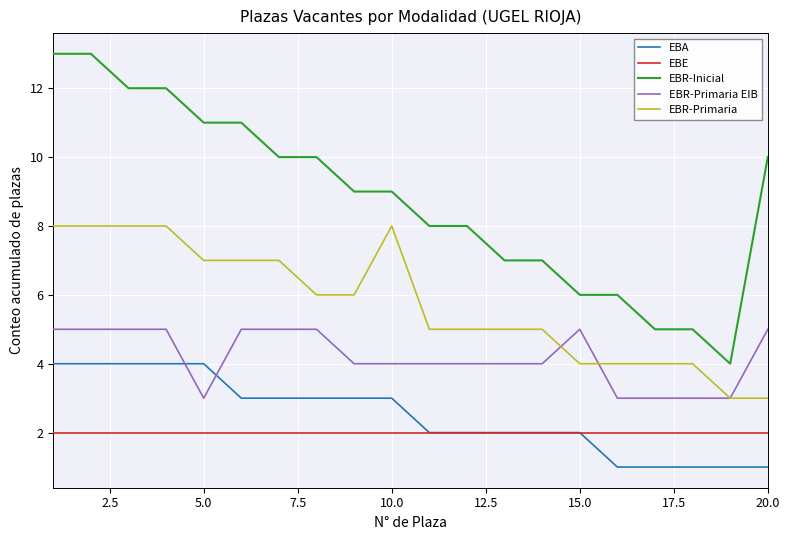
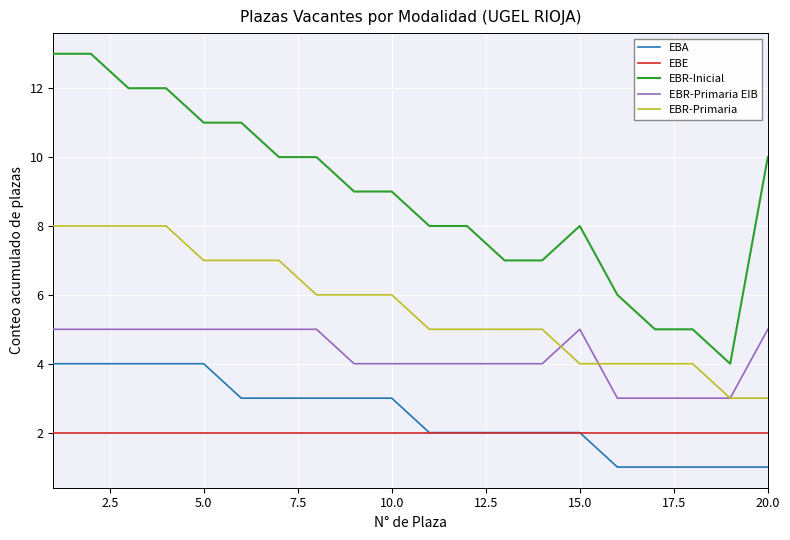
  {
    "EBA": {
      "5.0": 4,
      "10.0": 3,
      "20.0": 1
    },
    "EBE": {
      "5.0": 2,
      "10.0": 2,
      "20.0": 2
    },
    "EBR-Inicial": {
      "5.0": 11,
      "10.0": 9,
-     "15.0": 6,
+     "15.0": 8,
      "20.0": 10
    },
    "EBR-Primaria EIB": {
-     "5.0": 3,
+     "5.0": 5,
      "10.0": 4,
      "15.0": 5,
      "20.0": 5
    },
    "EBR-Primaria": {
      "5.0": 7,
-     "10.0": 8,
+     "10.0": 6,
      "15.0": 4,
      "20.0": 3
    }
  }
